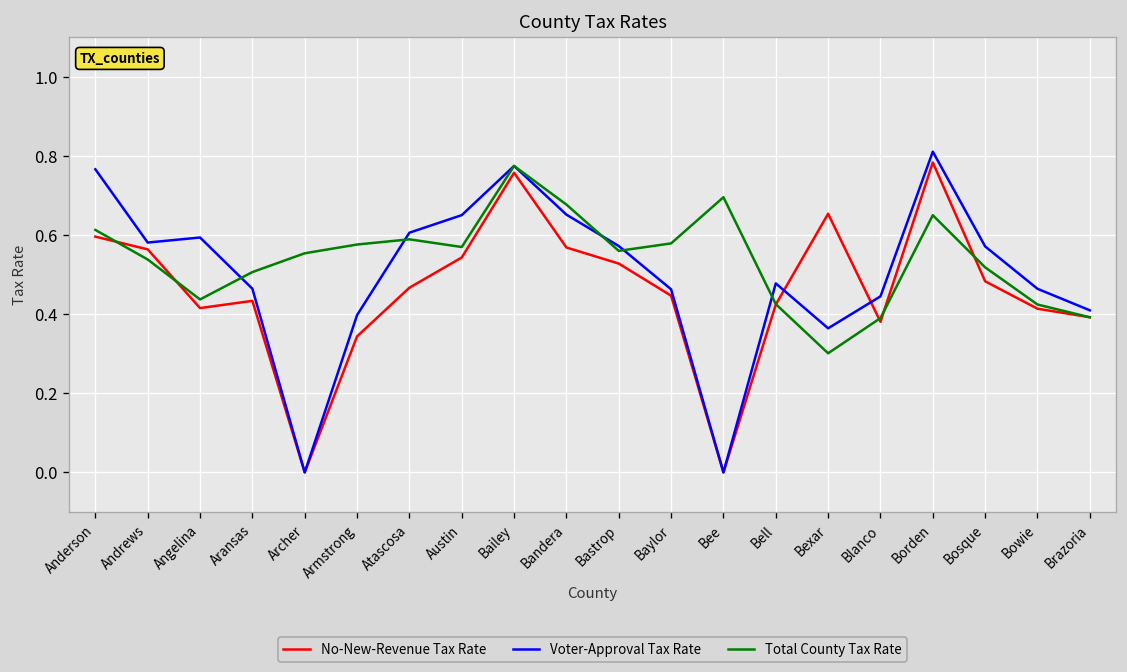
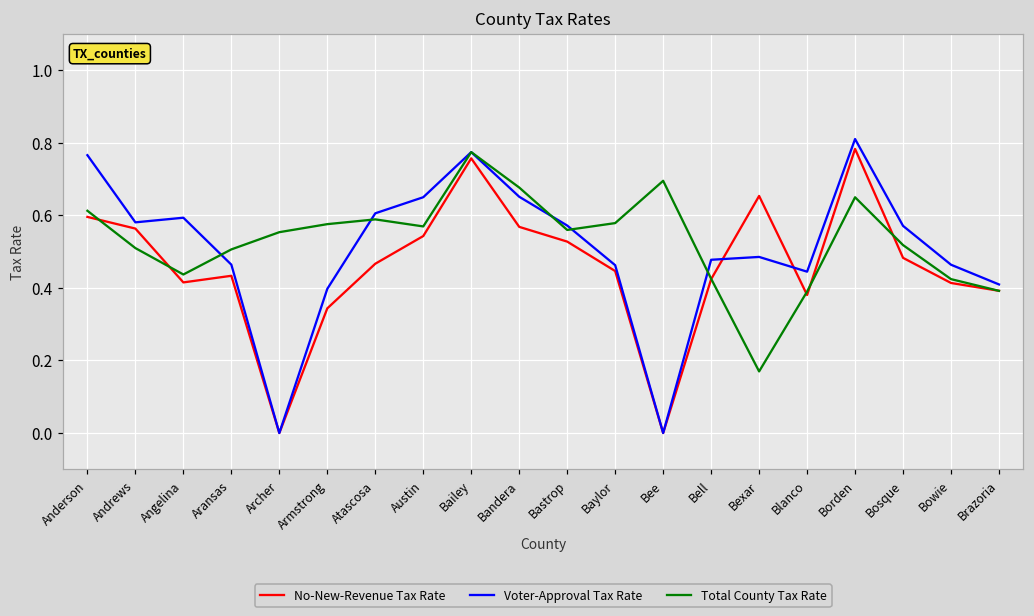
  {
    "No-New-Revenue Tax Rate": {
      "Anderson": 0.60,
      "Andrews": 0.56,
      "Angelina": 0.42,
      "Aransas": 0.43,
      "Armstrong": 0.34,
      "Atascosa": 0.47,
      "Austin": 0.54,
      "Bailey": 0.76,
      "Bandera": 0.57,
      "Bastrop": 0.53,
      "Baylor": 0.45,
      "Bexar": 0.65,
      "Blanco": 0.38,
      "Borden": 0.78,
      "Bosque": 0.48,
      "Bowie": 0.41
    },
    "Voter-Approval Tax Rate": {
      "Anderson": 0.77,
      "Andrews": 0.58,
      "Angelina": 0.59,
      "Aransas": 0.46,
      "Armstrong": 0.40,
      "Atascosa": 0.61,
      "Austin": 0.65,
      "Bandera": 0.65,
      "Bastrop": 0.57,
      "Baylor": 0.46,
      "Bell": 0.48,
-     "Bexar": 0.36,
+     "Bexar": 0.49,
      "Blanco": 0.44,
      "Borden": 0.81,
      "Bosque": 0.57,
      "Bowie": 0.46,
      "Brazoria": 0.41
    },
    "Total County Tax Rate": {
      "Anderson": 0.61,
-     "Andrews": 0.54,
+     "Andrews": 0.51,
      "Angelina": 0.44,
      "Aransas": 0.51,
      "Archer": 0.55,
      "Armstrong": 0.58,
      "Atascosa": 0.59,
      "Austin": 0.57,
      "Bandera": 0.68,
      "Bastrop": 0.56,
      "Baylor": 0.58,
      "Bee": 0.70,
-     "Bexar": 0.30,
+     "Bexar": 0.17,
      "Blanco": 0.39,
      "Borden": 0.65,
      "Bosque": 0.52,
      "Bowie": 0.42
    }
  }
